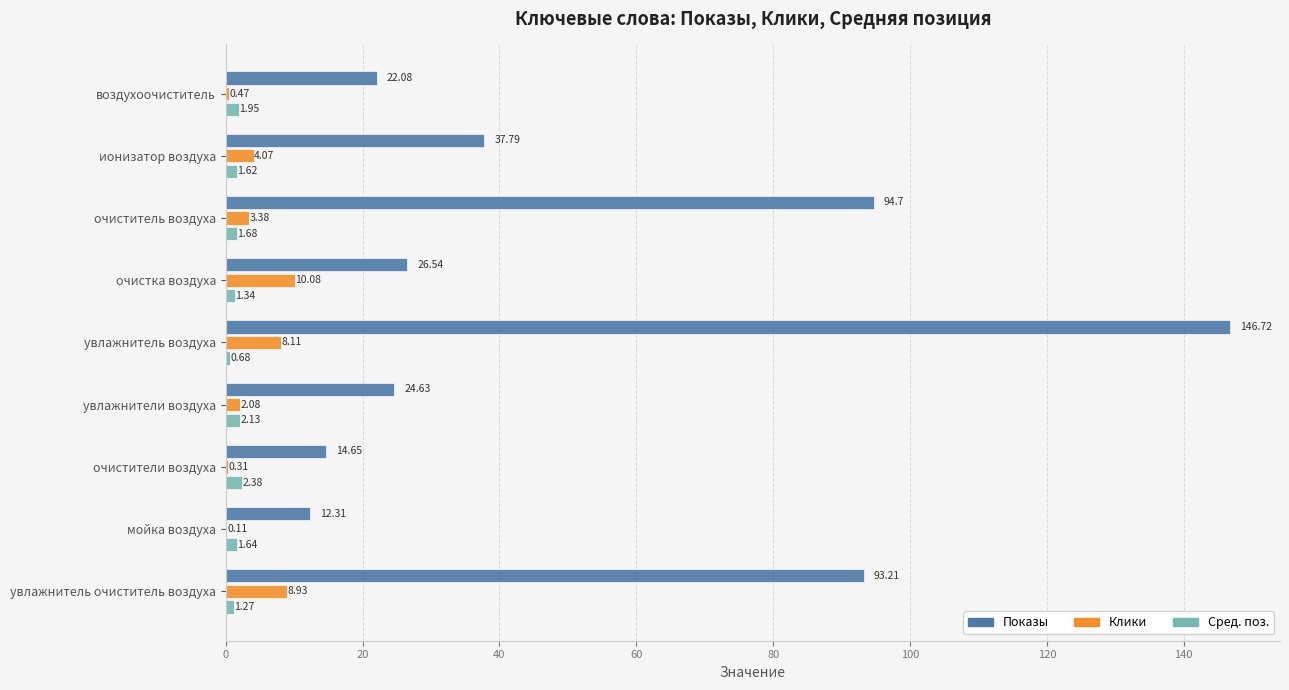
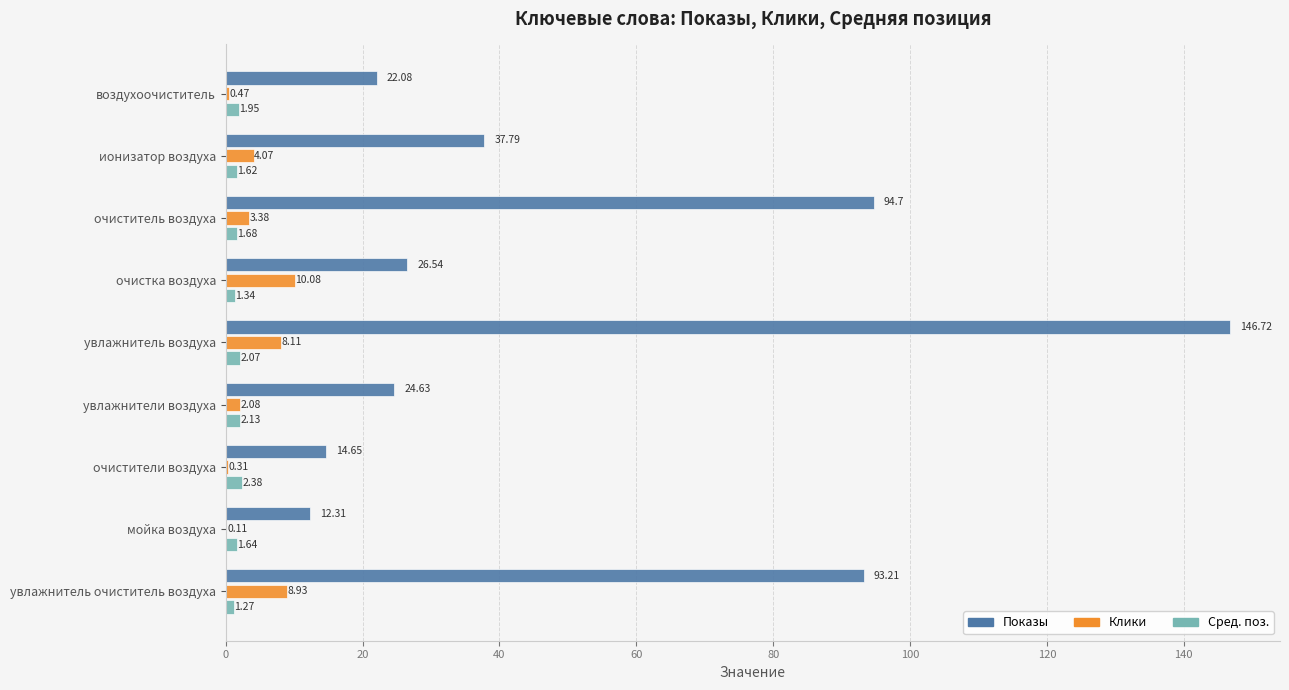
  {
    "Показы": {
      "воздухоочиститель": 22.08,
      "ионизатор воздуха": 37.79,
      "очиститель воздуха": 94.7,
      "очистка воздуха": 26.54,
      "увлажнитель воздуха": 146.72,
      "увлажнители воздуха": 24.63,
      "очистители воздуха": 14.65,
      "мойка воздуха": 12.31,
      "увлажнитель очиститель воздуха": 93.21
    },
    "Клики": {
      "воздухоочиститель": 0.47,
      "ионизатор воздуха": 4.07,
      "очиститель воздуха": 3.38,
      "очистка воздуха": 10.08,
      "увлажнитель воздуха": 8.11,
      "увлажнители воздуха": 2.08,
      "очистители воздуха": 0.31,
      "мойка воздуха": 0.11,
      "увлажнитель очиститель воздуха": 8.93
    },
    "Сред. поз.": {
      "воздухоочиститель": 1.95,
      "ионизатор воздуха": 1.62,
      "очиститель воздуха": 1.68,
      "очистка воздуха": 1.34,
-     "увлажнитель воздуха": 0.68,
+     "увлажнитель воздуха": 2.07,
      "увлажнители воздуха": 2.13,
      "очистители воздуха": 2.38,
      "мойка воздуха": 1.64,
      "увлажнитель очиститель воздуха": 1.27
    }
  }
